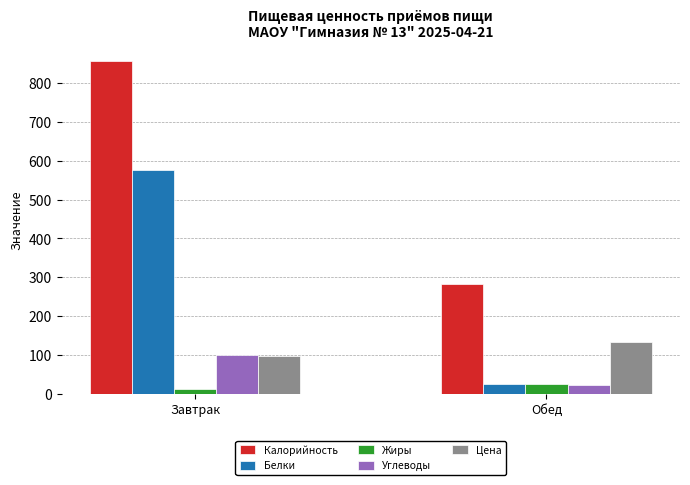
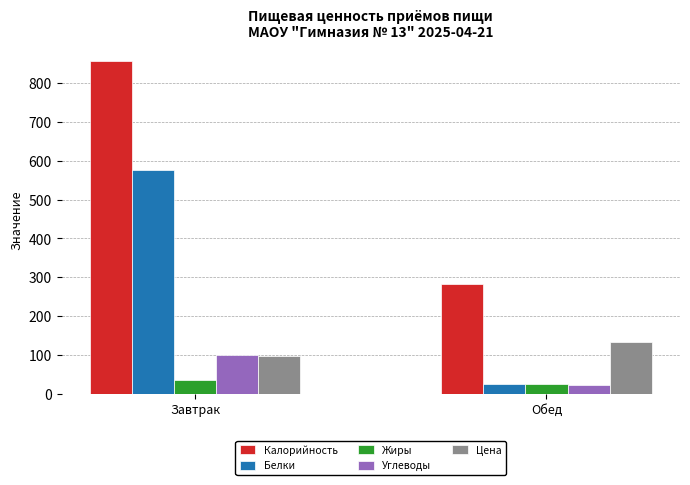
  {
    "Калорийность": {
      "Завтрак": 860,
      "Обед": 280
    },
    "Белки": {
      "Завтрак": 580,
      "Обед": 30
    },
    "Жиры": {
-     "Завтрак": 10,
+     "Завтрак": 40,
      "Обед": 20
    },
    "Углеводы": {
      "Завтрак": 100,
      "Обед": 20
    },
    "Цена": {
      "Завтрак": 100,
      "Обед": 130
    }
  }
